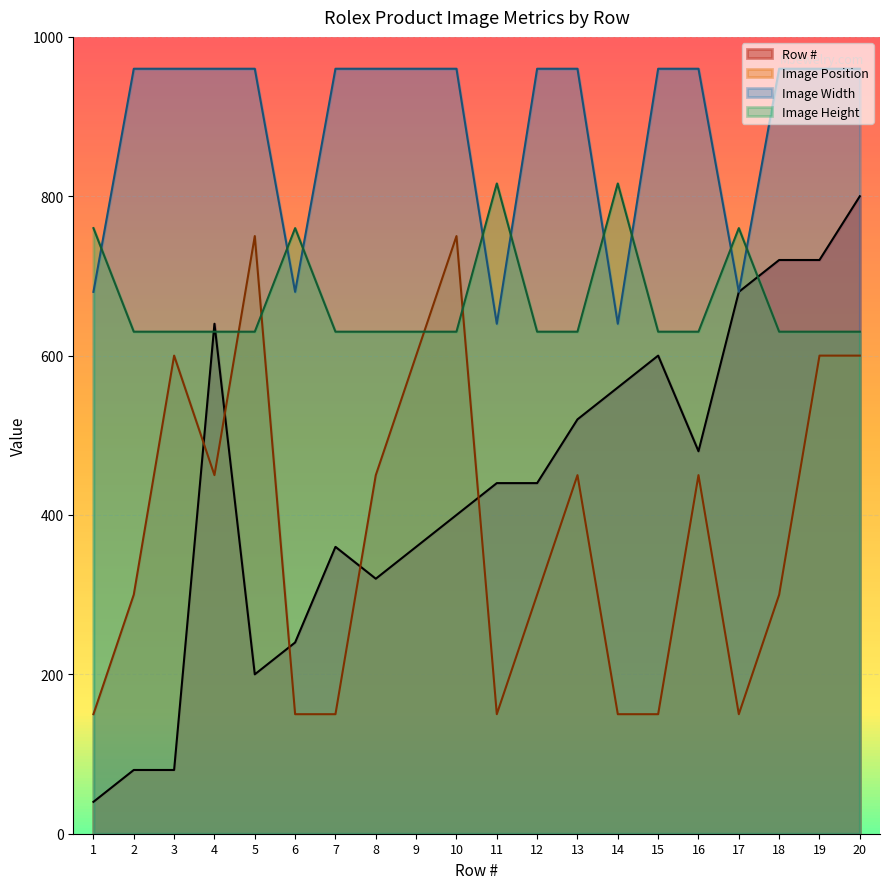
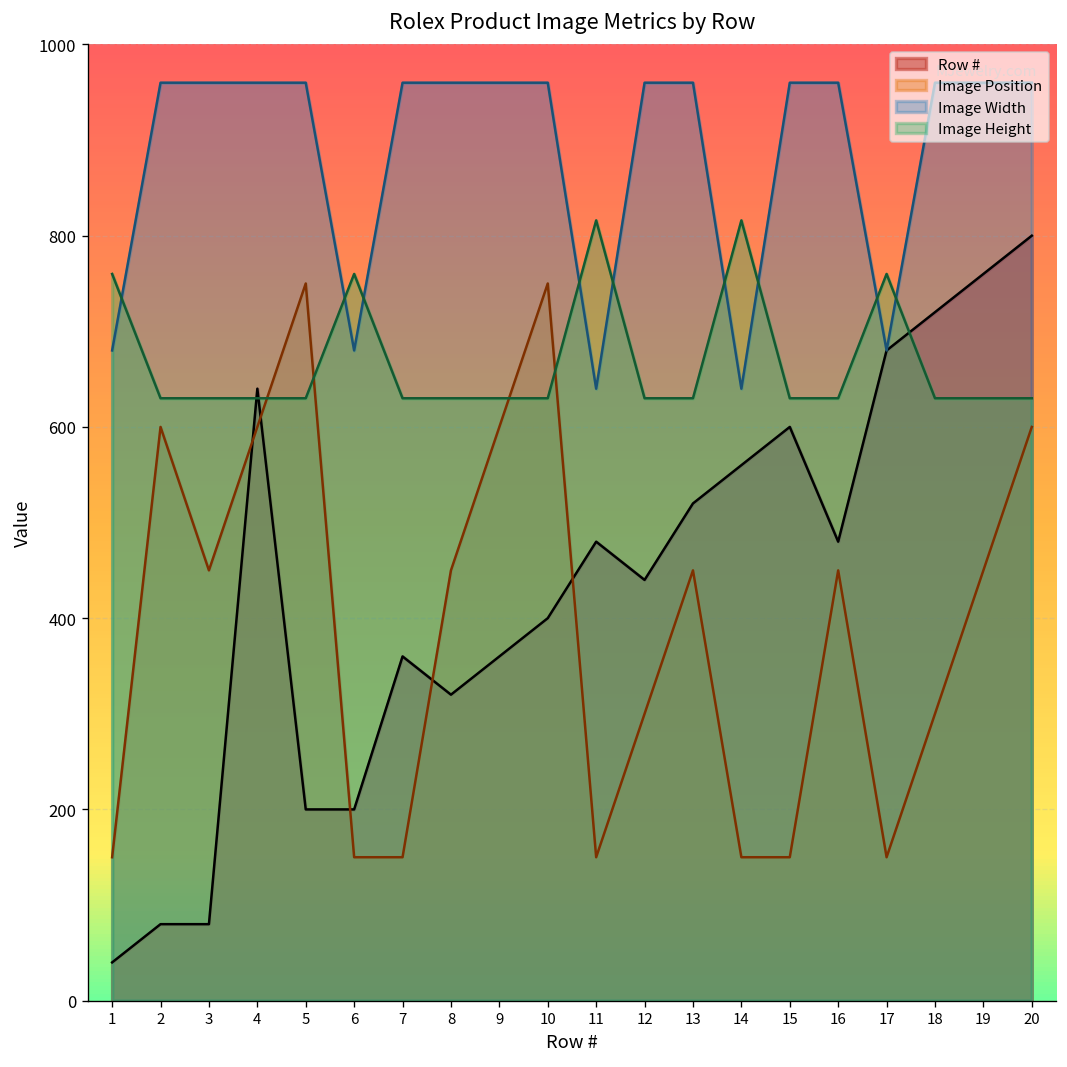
  {
    "Row #": {
      "1": 40,
      "2": 80,
      "3": 80,
      "4": 640,
      "5": 200,
-     "6": 240,
+     "6": 200,
      "7": 360,
      "8": 320,
      "9": 360,
      "10": 400,
-     "11": 440,
+     "11": 480,
      "12": 440,
      "13": 520,
      "14": 560,
      "15": 600,
      "16": 480,
      "18": 720,
-     "19": 720,
+     "19": 760,
      "20": 800
    },
    "Image Position": {
      "1": 150,
-     "2": 300,
-     "3": 600,
-     "4": 450,
+     "2": 600,
+     "3": 450,
+     "4": 600,
      "5": 750,
      "6": 150,
      "7": 150,
      "8": 450,
      "9": 600,
      "10": 750,
      "11": 150,
      "12": 300,
      "13": 450,
      "14": 150,
      "15": 150,
      "16": 450,
      "17": 150,
      "18": 300,
-     "19": 600,
+     "19": 450,
      "20": 600
    }
  }
